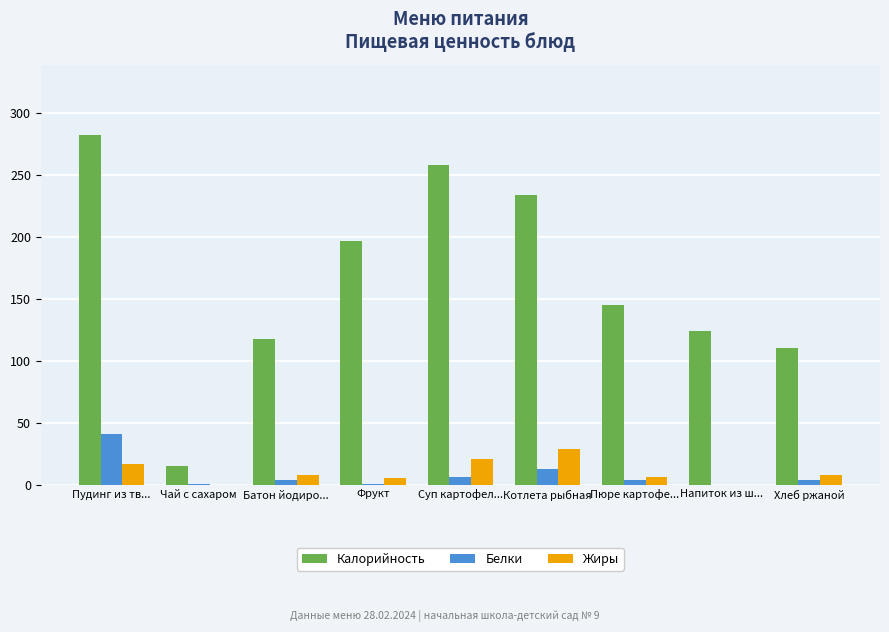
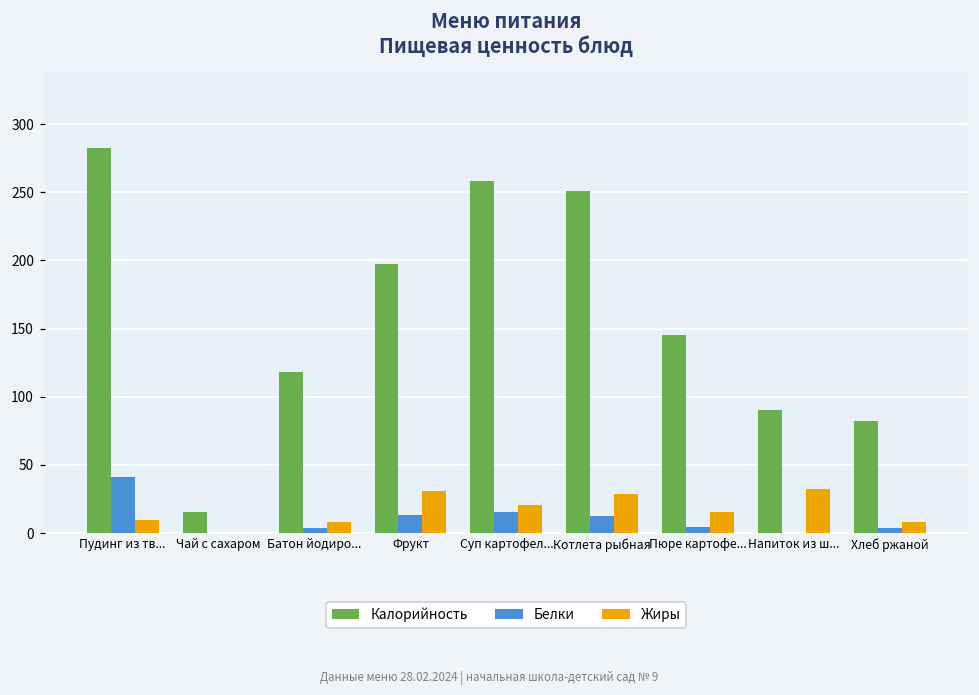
  {
    "Калорийность": {
      "Пудинг из тв...": 282,
      "Чай с сахаром": 15,
      "Батон йодиро...": 118,
      "Фрукт": 197,
      "Суп картофел...": 258,
-     "Котлета рыбная": 234,
+     "Котлета рыбная": 251,
      "Пюре картофе...": 145,
-     "Напиток из ш...": 124,
-     "Хлеб ржаной": 110
+     "Напиток из ш...": 90,
+     "Хлеб ржаной": 82
    },
    "Белки": {
      "Пудинг из тв...": 41,
      "Батон йодиро...": 3,
-     "Фрукт": 1,
-     "Суп картофел...": 6,
+     "Фрукт": 13,
+     "Суп картофел...": 15,
      "Котлета рыбная": 13,
      "Пюре картофе...": 4,
      "Напиток из ш...": 0,
      "Хлеб ржаной": 4
    },
    "Жиры": {
-     "Пудинг из тв...": 17,
+     "Пудинг из тв...": 9,
      "Чай с сахаром": 0,
      "Батон йодиро...": 8,
-     "Фрукт": 5,
+     "Фрукт": 31,
      "Суп картофел...": 20,
      "Котлета рыбная": 28,
-     "Пюре картофе...": 6,
-     "Напиток из ш...": 0,
+     "Пюре картофе...": 15,
+     "Напиток из ш...": 32,
      "Хлеб ржаной": 8
    }
  }
